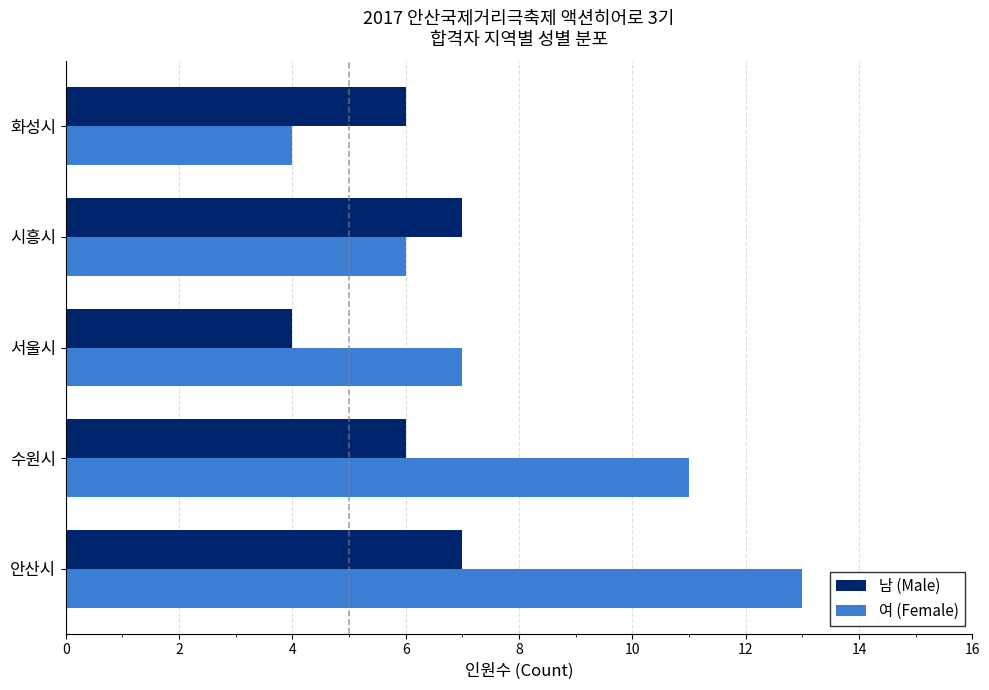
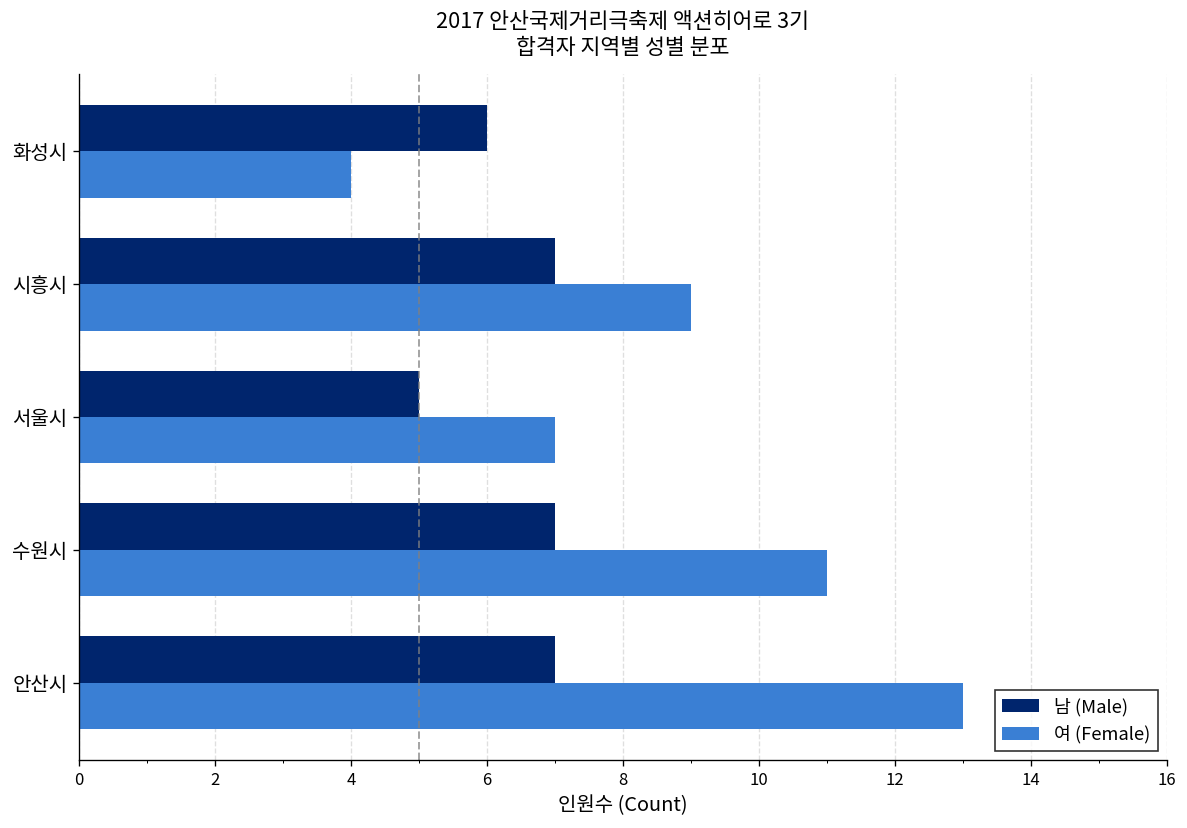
  {
    "남 (Male)": {
      "화성시": 6,
      "시흥시": 7,
-     "서울시": 4,
-     "수원시": 6,
+     "서울시": 5,
+     "수원시": 7,
      "안산시": 7
    },
    "여 (Female)": {
      "화성시": 4,
-     "시흥시": 6,
+     "시흥시": 9,
      "서울시": 7,
      "수원시": 11,
      "안산시": 13
    }
  }
